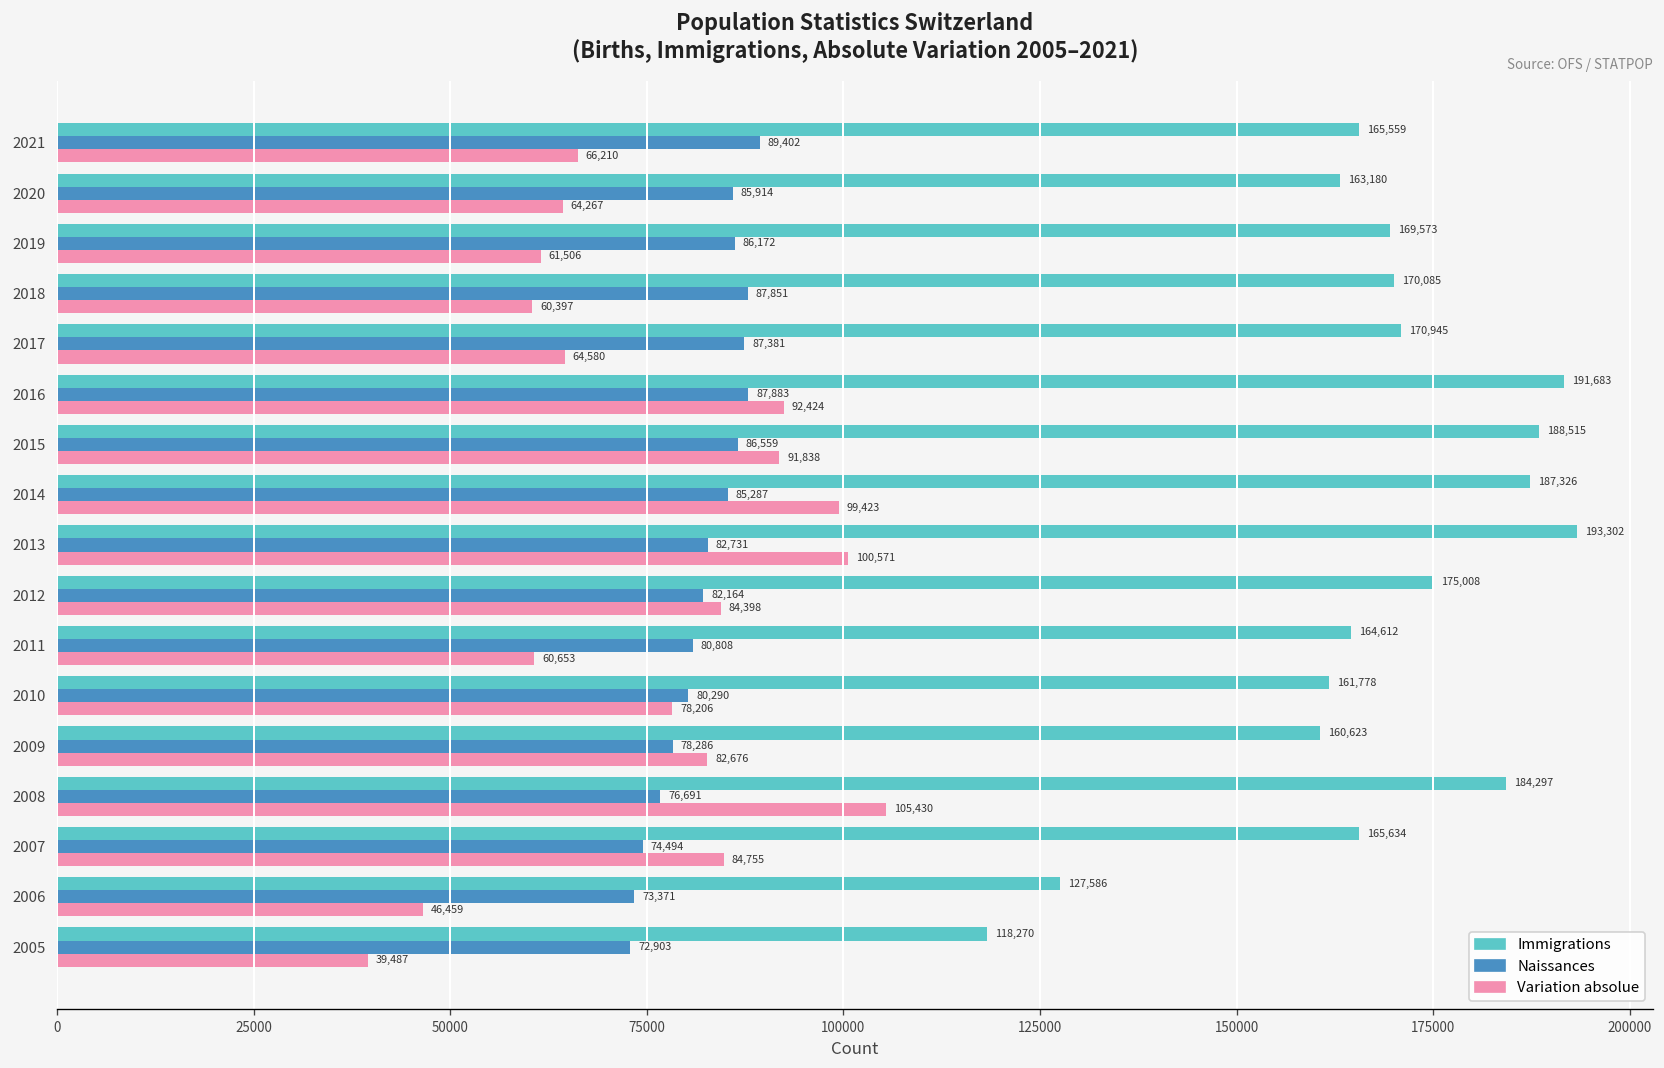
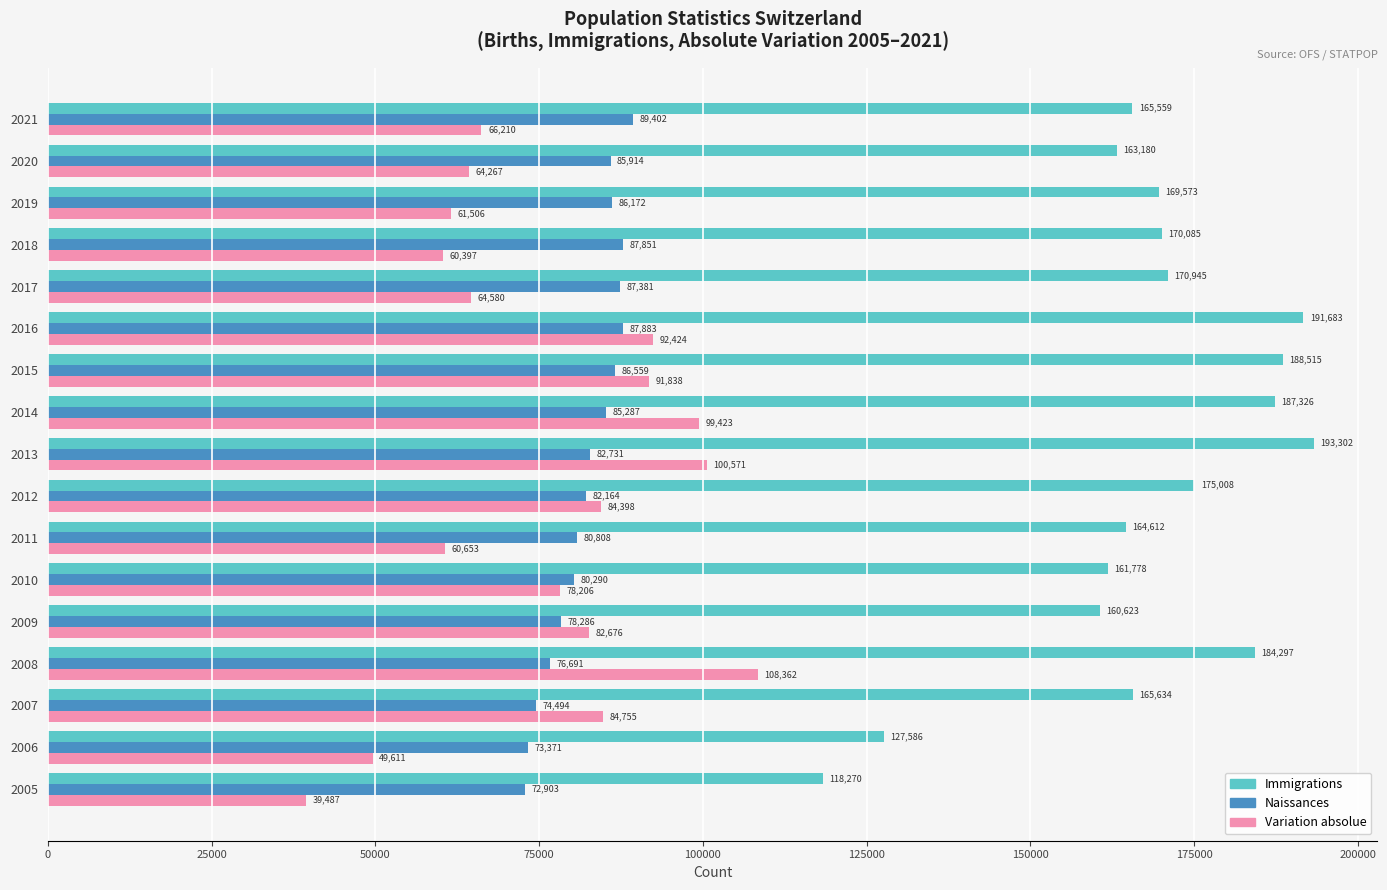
  {
    "Variation absolue": {
      "2021": "66,210",
      "2020": "64,267",
      "2019": "61,506",
      "2018": "60,397",
      "2017": "64,580",
      "2016": "92,424",
      "2015": "91,838",
      "2014": "99,423",
      "2013": "100,571",
      "2012": "84,398",
      "2011": "60,653",
      "2010": "78,206",
      "2009": "82,676",
-     "2008": "105,430",
+     "2008": "108,362",
      "2007": "84,755",
-     "2006": "46,459",
+     "2006": "49,611",
      "2005": "39,487"
    }
  }
